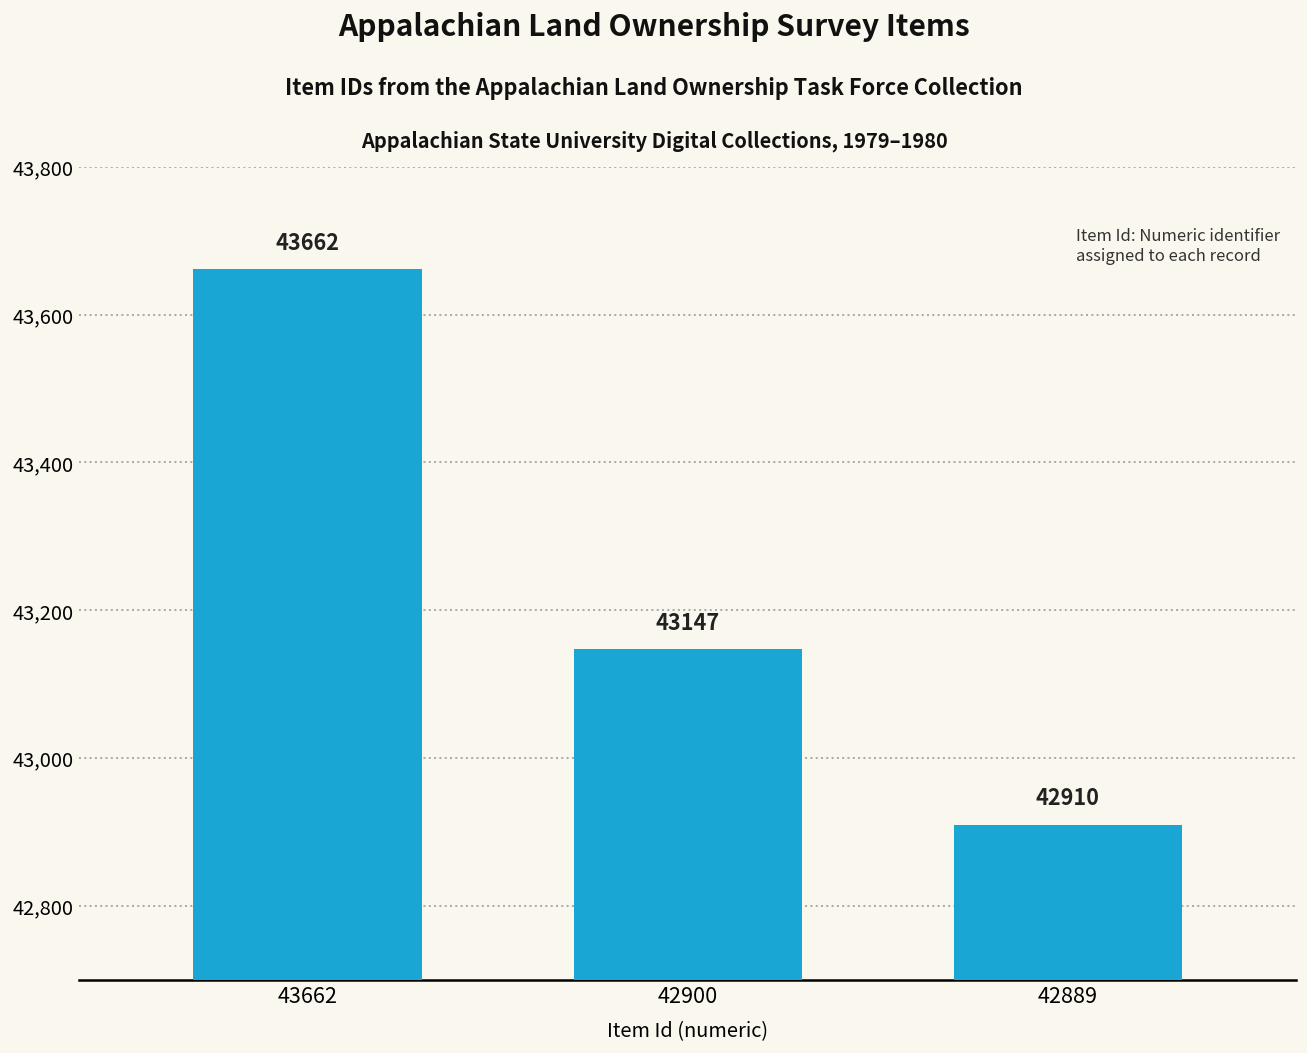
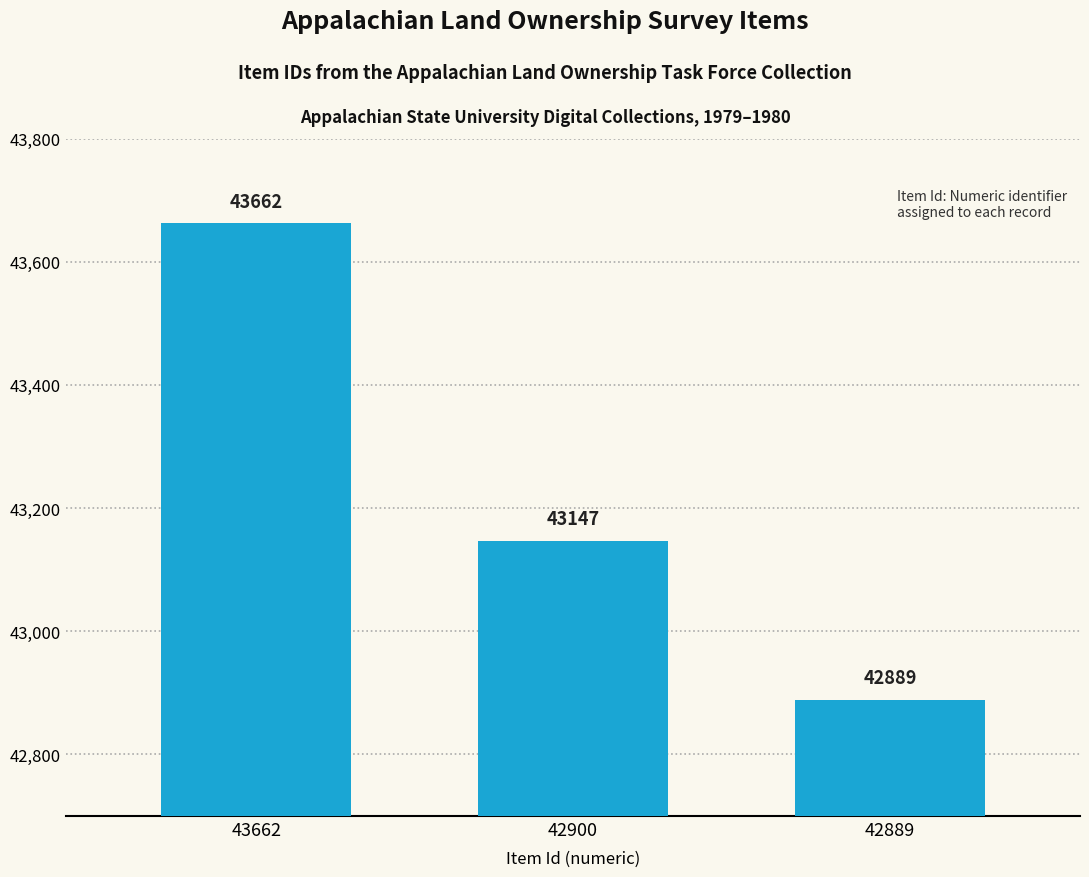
  {
    "43662": 43662,
    "42900": 43147,
-   "42889": 42910
+   "42889": 42889
  }
